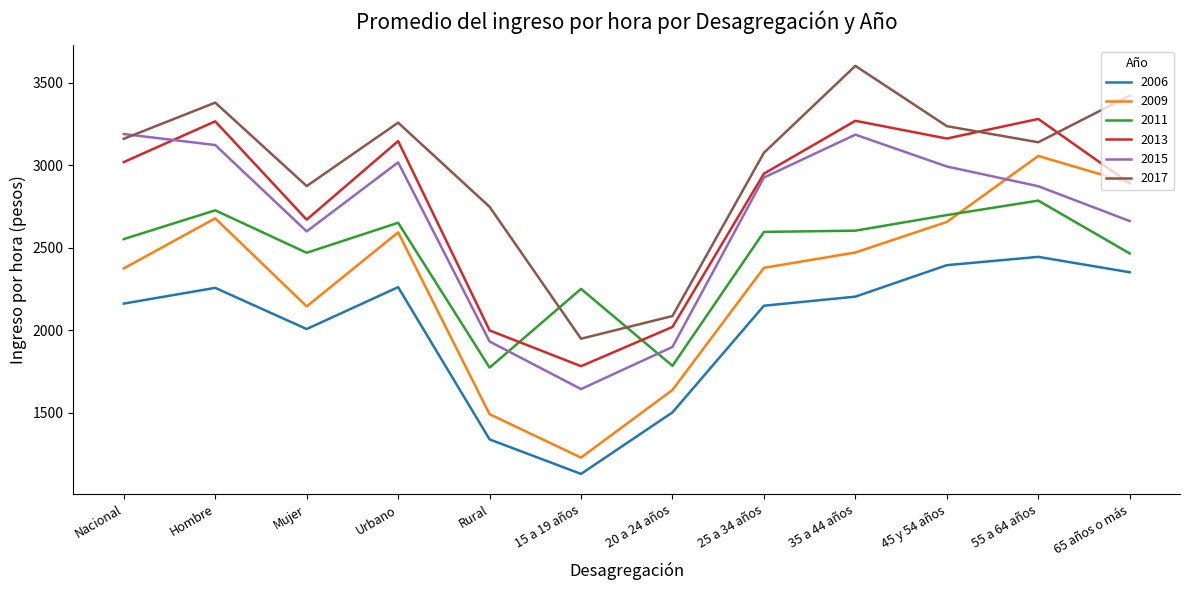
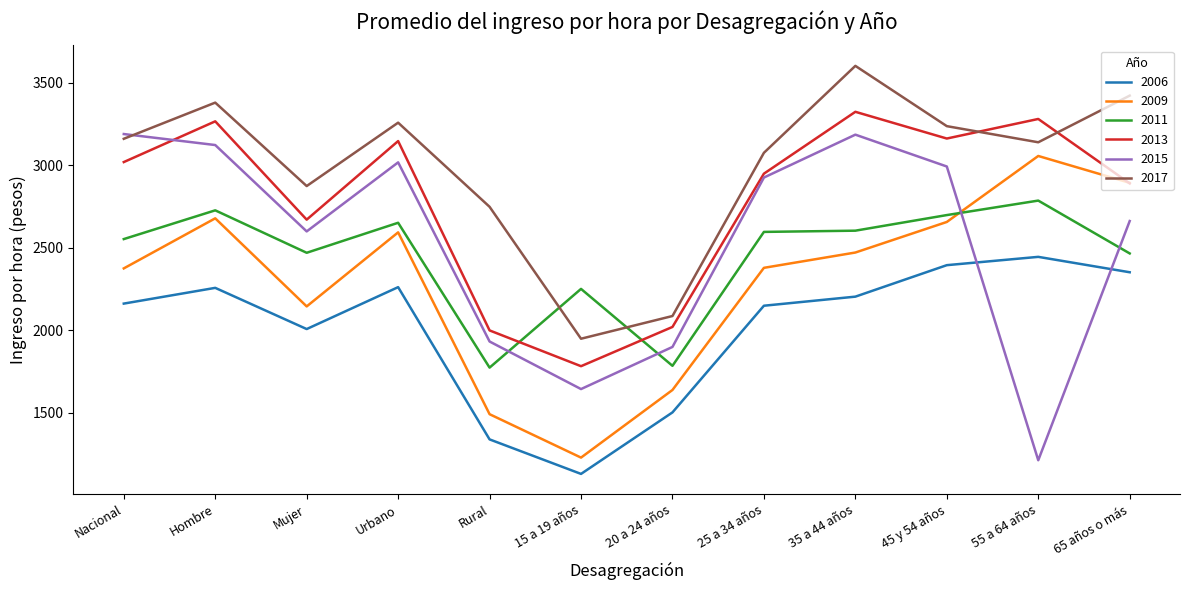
  {
    "2006": {
      "Nacional": 2160,
      "Hombre": 2260,
      "Mujer": 2010,
      "Urbano": 2260,
      "Rural": 1340,
      "15 a 19 años": 1130,
      "20 a 24 años": 1500,
      "25 a 34 años": 2150,
      "35 a 44 años": 2200,
      "45 y 54 años": 2390,
      "55 a 64 años": 2440,
      "65 años o más": 2350
    },
    "2009": {
      "Nacional": 2380,
      "Hombre": 2680,
      "Mujer": 2140,
      "Urbano": 2590,
      "Rural": 1490,
      "15 a 19 años": 1230,
      "20 a 24 años": 1640,
      "25 a 34 años": 2380,
      "35 a 44 años": 2470,
      "45 y 54 años": 2660,
      "55 a 64 años": 3060
    },
    "2011": {
      "Nacional": 2550,
      "Hombre": 2730,
      "Mujer": 2470,
      "Urbano": 2650,
      "Rural": 1770,
      "15 a 19 años": 2250,
      "20 a 24 años": 1780,
      "25 a 34 años": 2600,
      "35 a 44 años": 2600,
      "45 y 54 años": 2700,
      "55 a 64 años": 2790,
      "65 años o más": 2470
    },
    "2013": {
      "Nacional": 3020,
      "Hombre": 3270,
      "Mujer": 2670,
      "Urbano": 3150,
      "Rural": 2000,
      "15 a 19 años": 1780,
      "20 a 24 años": 2020,
      "25 a 34 años": 2950,
-     "35 a 44 años": 3270,
+     "35 a 44 años": 3320,
      "45 y 54 años": 3160,
      "55 a 64 años": 3280
    },
    "2015": {
      "Nacional": 3190,
      "Hombre": 3120,
      "Mujer": 2600,
      "Urbano": 3020,
      "Rural": 1930,
      "15 a 19 años": 1640,
      "20 a 24 años": 1900,
      "25 a 34 años": 2930,
      "35 a 44 años": 3190,
      "45 y 54 años": 2990,
-     "55 a 64 años": 2870,
+     "55 a 64 años": 1210,
      "65 años o más": 2660
    },
    "2017": {
      "Nacional": 3160,
      "Hombre": 3380,
      "Mujer": 2870,
      "Urbano": 3260,
      "Rural": 2750,
      "15 a 19 años": 1950,
      "20 a 24 años": 2090,
      "25 a 34 años": 3080,
      "35 a 44 años": 3600,
      "45 y 54 años": 3240,
      "55 a 64 años": 3140
    }
  }
